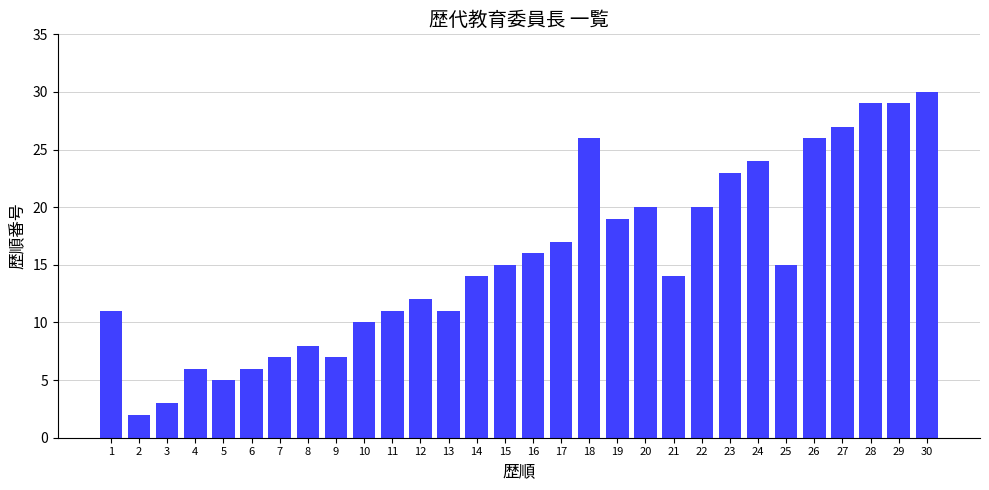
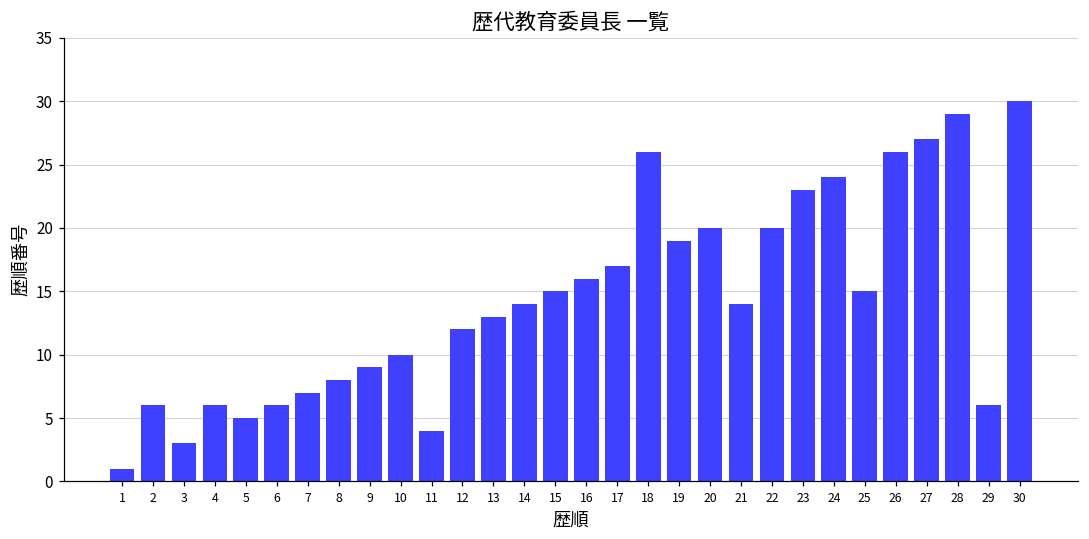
  {
-   "1": 11,
-   "2": 2,
+   "1": 1,
+   "2": 6,
    "3": 3,
    "4": 6,
    "5": 5,
    "6": 6,
    "7": 7,
    "8": 8,
-   "9": 7,
+   "9": 9,
    "10": 10,
-   "11": 11,
+   "11": 4,
    "12": 12,
-   "13": 11,
+   "13": 13,
    "14": 14,
    "15": 15,
    "16": 16,
    "17": 17,
    "18": 26,
    "19": 19,
    "20": 20,
    "21": 14,
    "22": 20,
    "23": 23,
    "24": 24,
    "25": 15,
    "26": 26,
    "27": 27,
    "28": 29,
-   "29": 29,
+   "29": 6,
    "30": 30
  }
